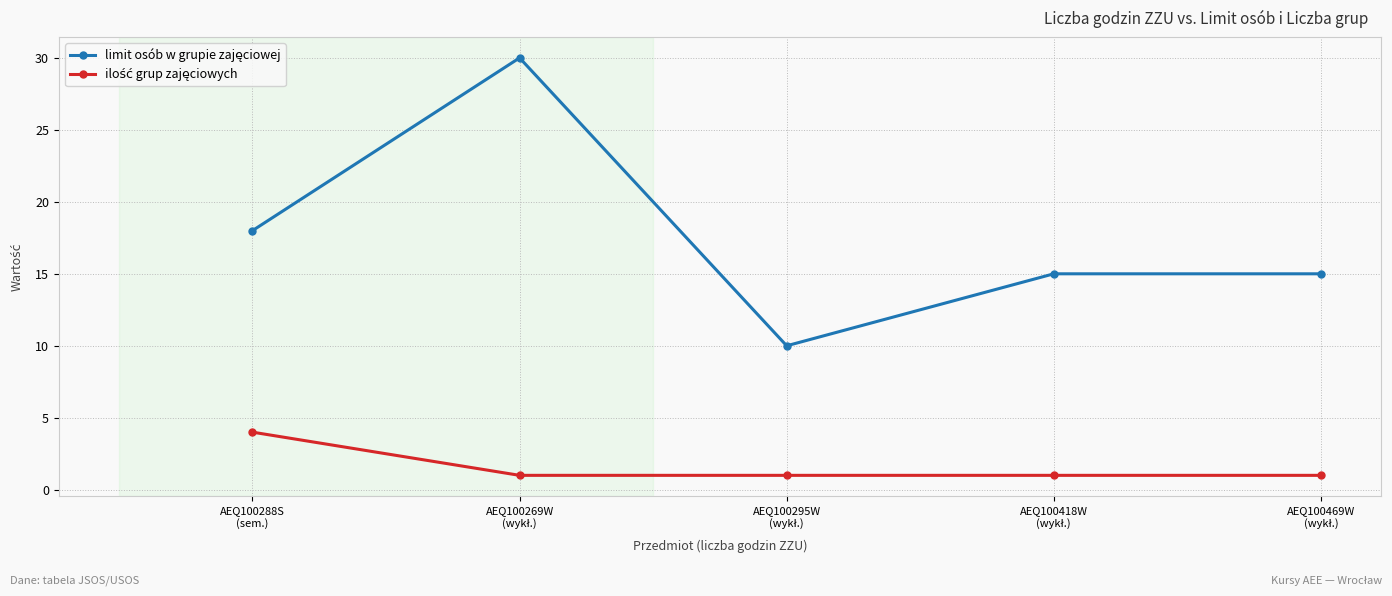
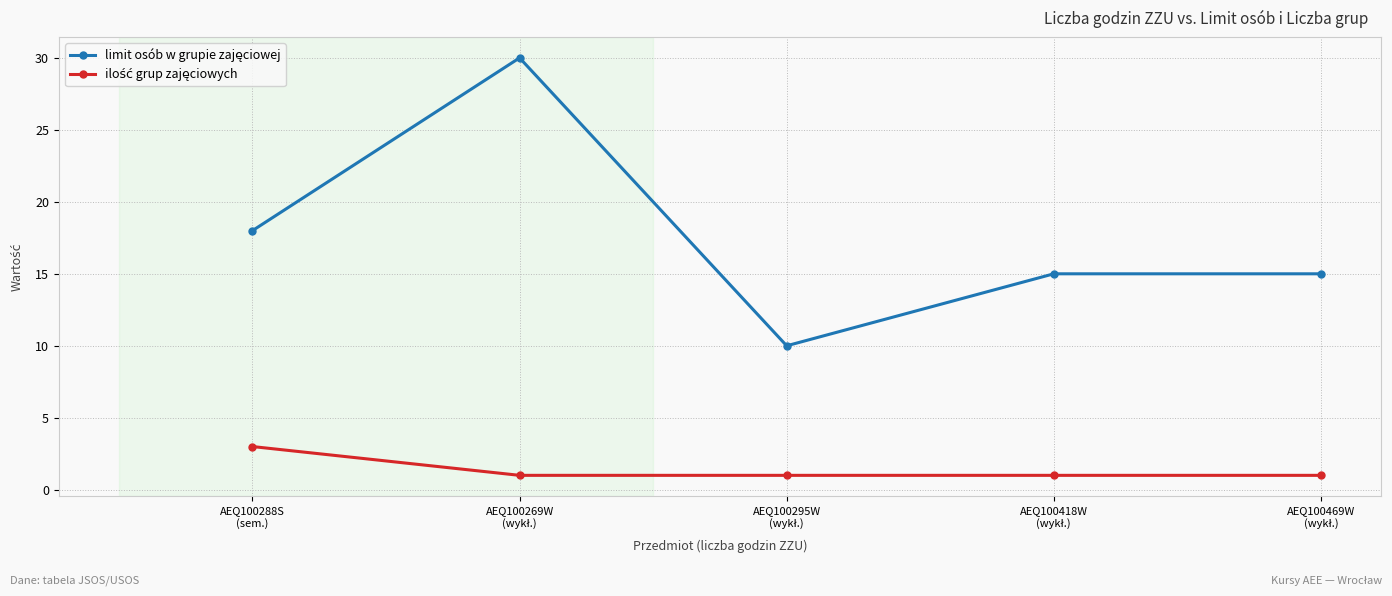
  {
    "limit osób w grupie zajęciowej": {
      "AEQ100288S (sem.)": 18,
      "AEQ100269W (wykł.)": 30,
      "AEQ100295W (wykł.)": 10,
      "AEQ100418W (wykł.)": 15,
      "AEQ100469W (wykł.)": 15
    },
    "ilość grup zajęciowych": {
-     "AEQ100288S (sem.)": 4,
+     "AEQ100288S (sem.)": 3,
      "AEQ100269W (wykł.)": 1,
      "AEQ100295W (wykł.)": 1,
      "AEQ100418W (wykł.)": 1,
      "AEQ100469W (wykł.)": 1
    }
  }
